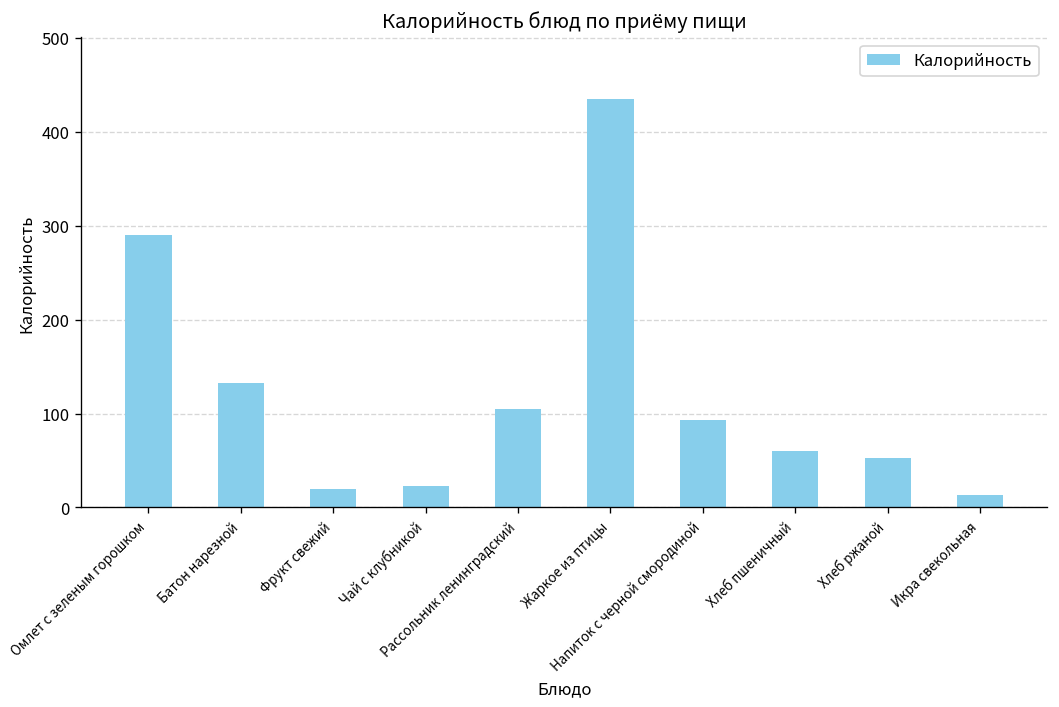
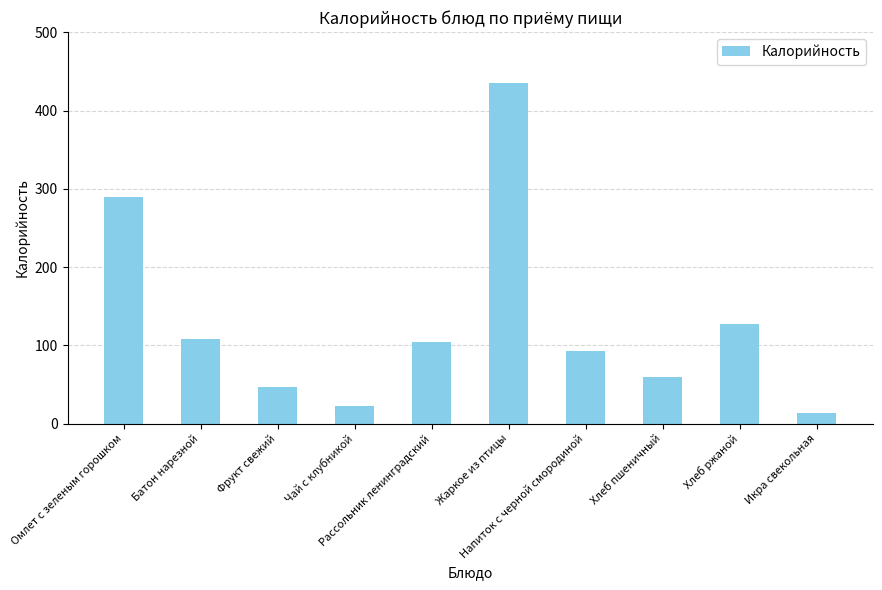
  {
    "Омлет с зеленым горошком": 290,
-   "Батон нарезной": 130,
-   "Фрукт свежий": 20,
+   "Батон нарезной": 110,
+   "Фрукт свежий": 50,
    "Чай с клубникой": 20,
    "Рассольник ленинградский": 100,
    "Жаркое из птицы": 440,
    "Напиток с черной смородиной": 90,
    "Хлеб пшеничный": 60,
-   "Хлеб ржаной": 50,
+   "Хлеб ржаной": 130,
    "Икра свекольная": 10
  }
